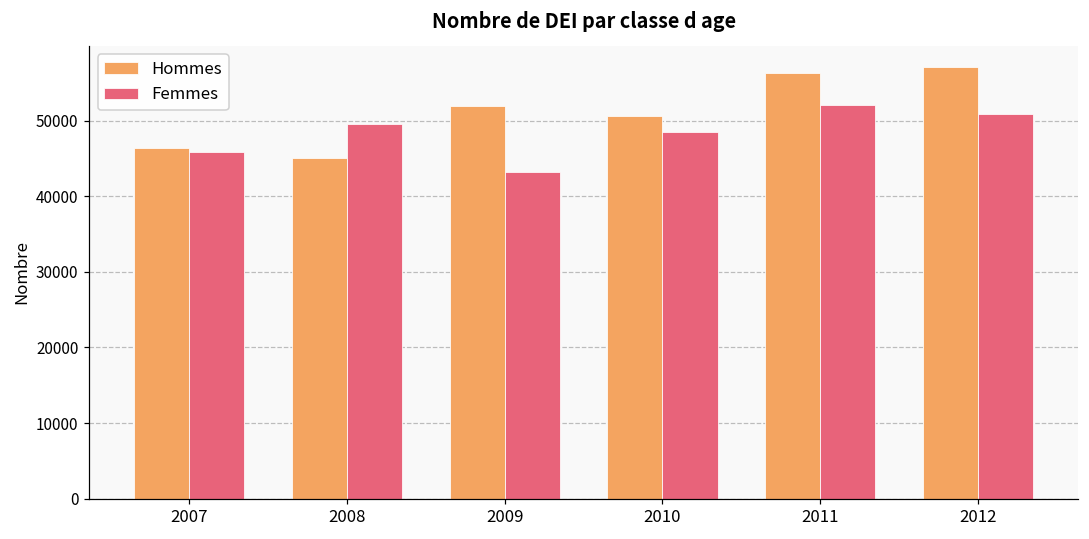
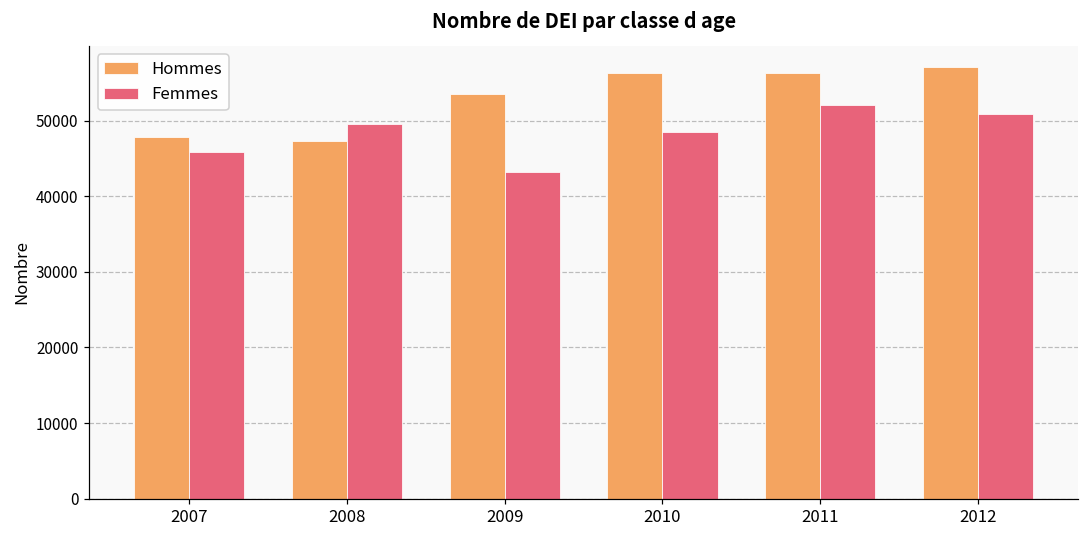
  {
    "Hommes": {
-     "2007": 46000,
-     "2008": 45000,
-     "2009": 52000,
-     "2010": 51000,
+     "2007": 48000,
+     "2008": 47000,
+     "2009": 53000,
+     "2010": 56000,
      "2011": 56000,
      "2012": 57000
    },
    "Femmes": {
      "2007": 46000,
      "2008": 50000,
      "2009": 43000,
      "2010": 49000,
      "2011": 52000,
      "2012": 51000
    }
  }
